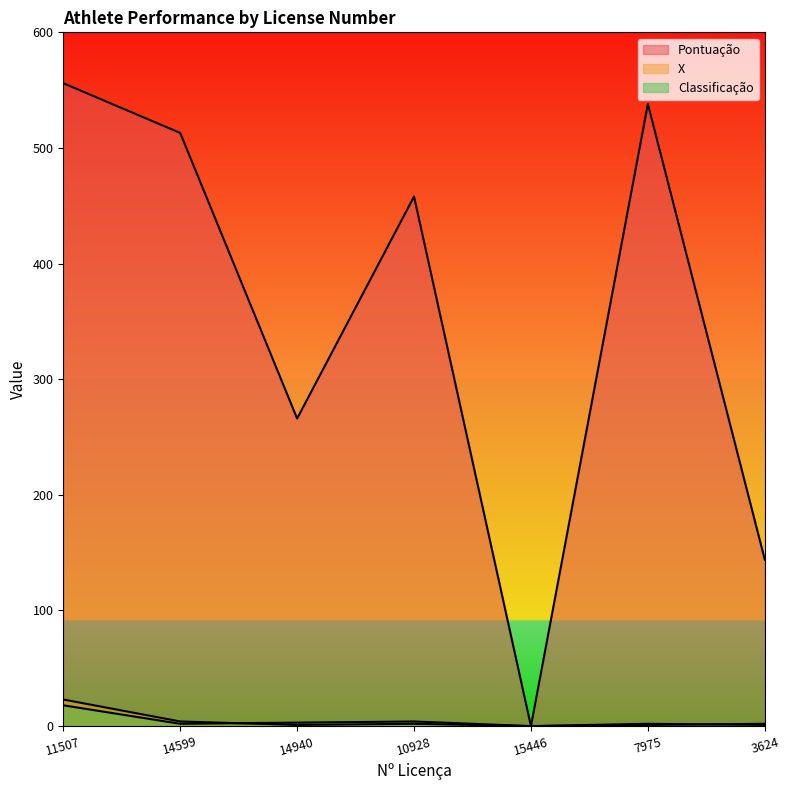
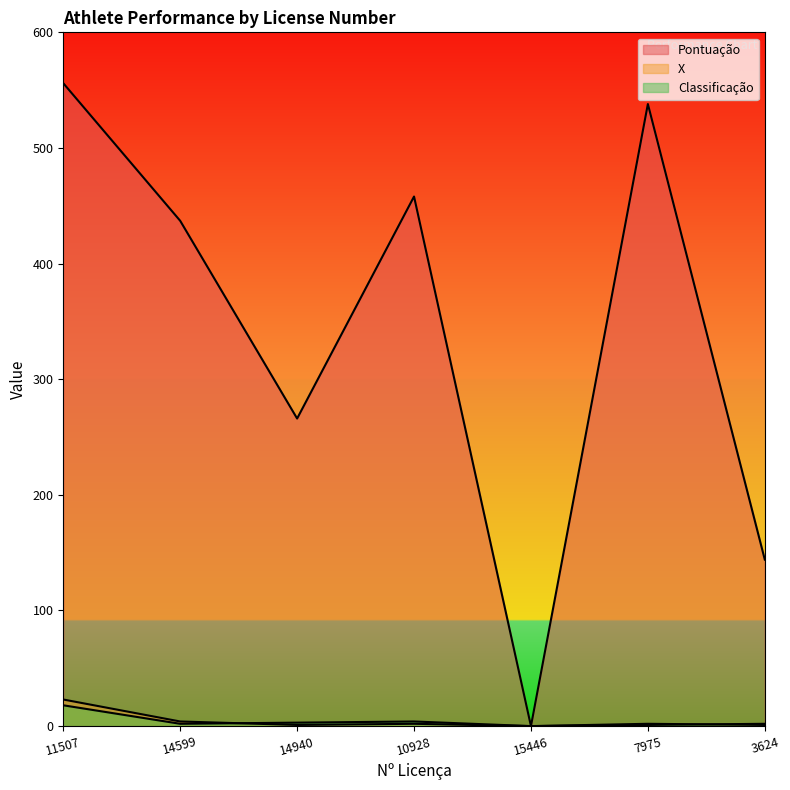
  {
    "Pontuação": {
      "11507": 556,
-     "14599": 513,
+     "14599": 437,
      "14940": 266,
      "10928": 458,
      "7975": 538,
      "3624": 144
    },
    "X": {
      "11507": 23
    },
    "Classificação": {
      "11507": 18
    }
  }
